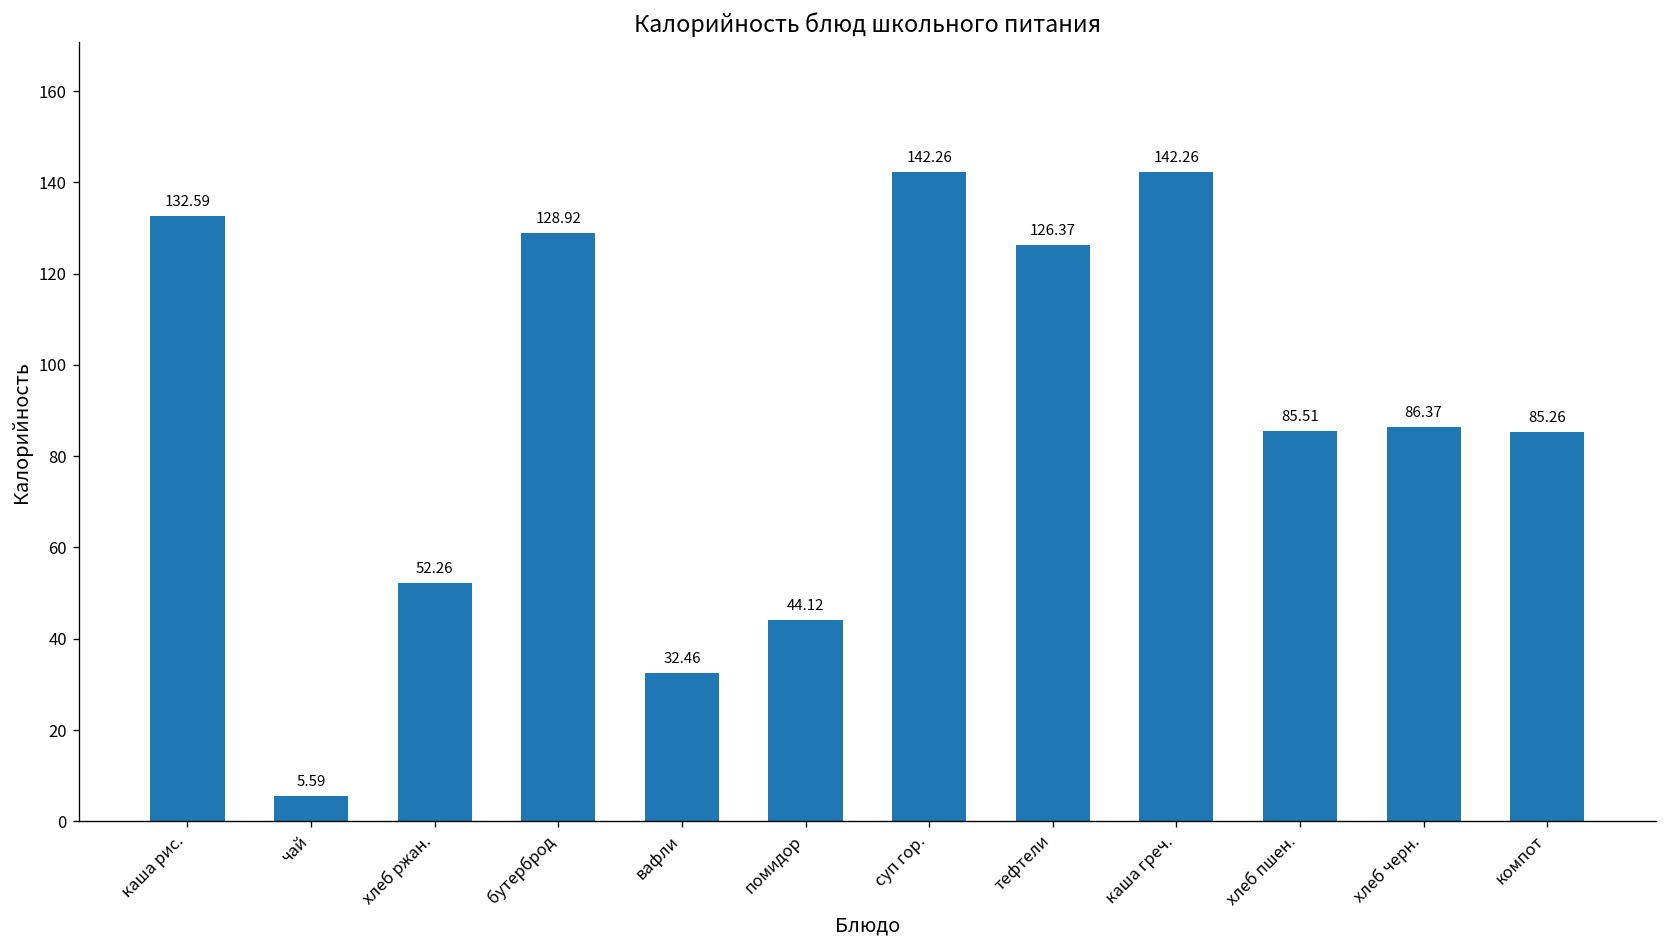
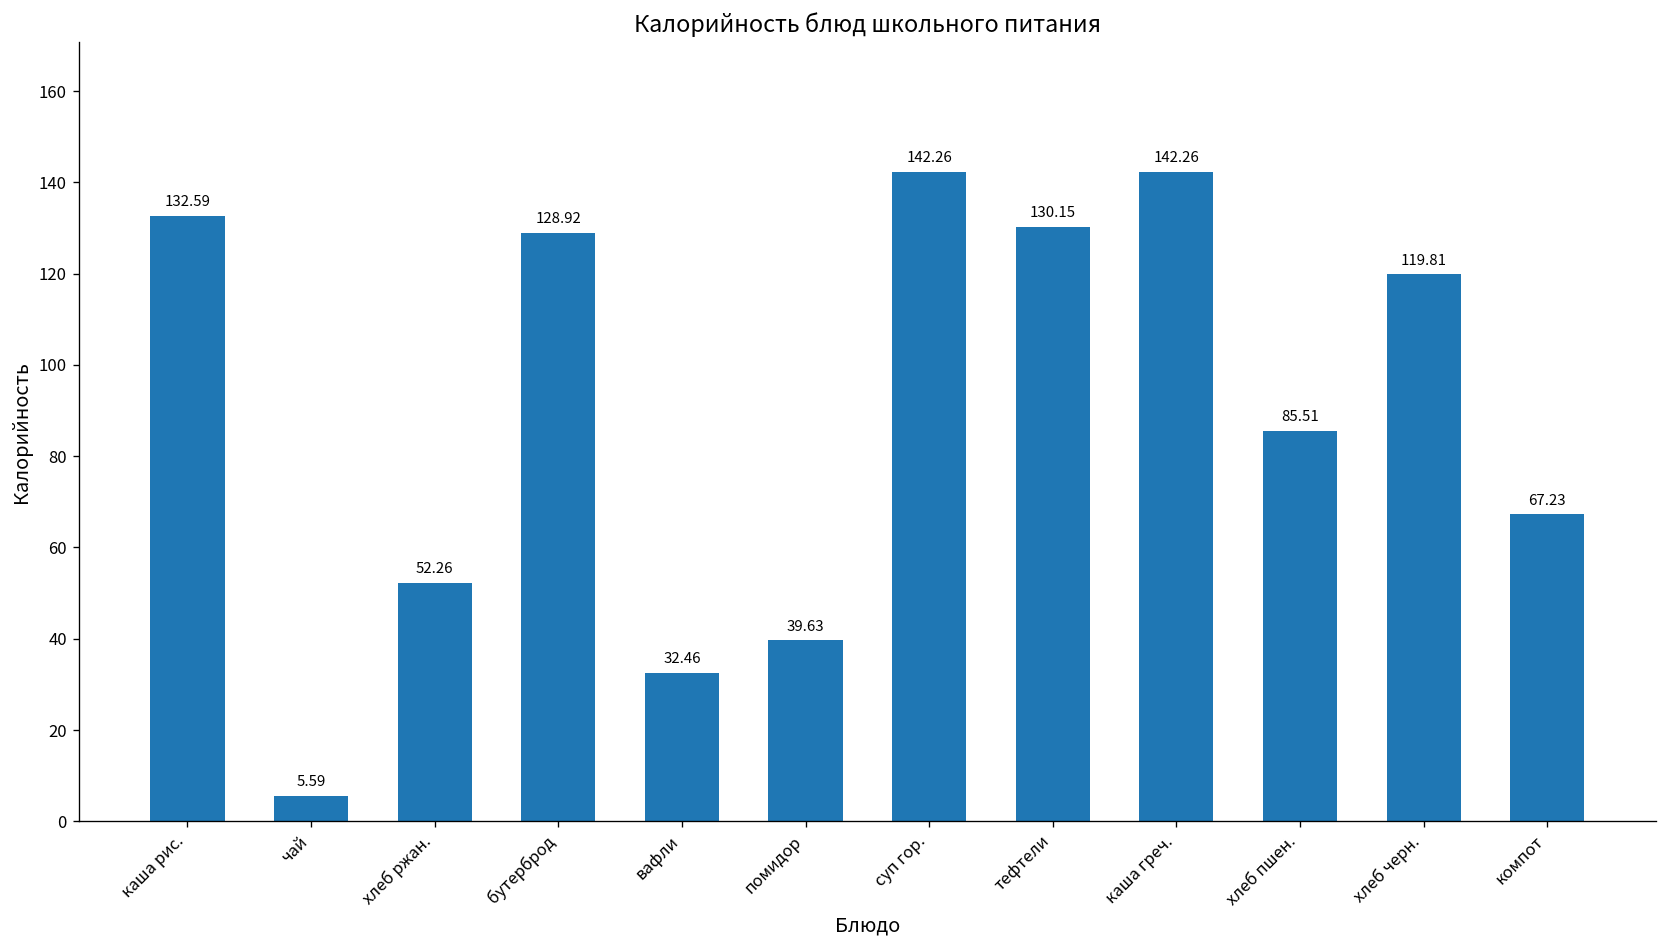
  {
    "каша рис.": 132.59,
    "чай": 5.59,
    "хлеб ржан.": 52.26,
    "бутерброд": 128.92,
    "вафли": 32.46,
-   "помидор": 44.12,
+   "помидор": 39.63,
    "суп гор.": 142.26,
-   "тефтели": 126.37,
+   "тефтели": 130.15,
    "каша греч.": 142.26,
    "хлеб пшен.": 85.51,
-   "хлеб черн.": 86.37,
-   "компот": 85.26
+   "хлеб черн.": 119.81,
+   "компот": 67.23
  }
